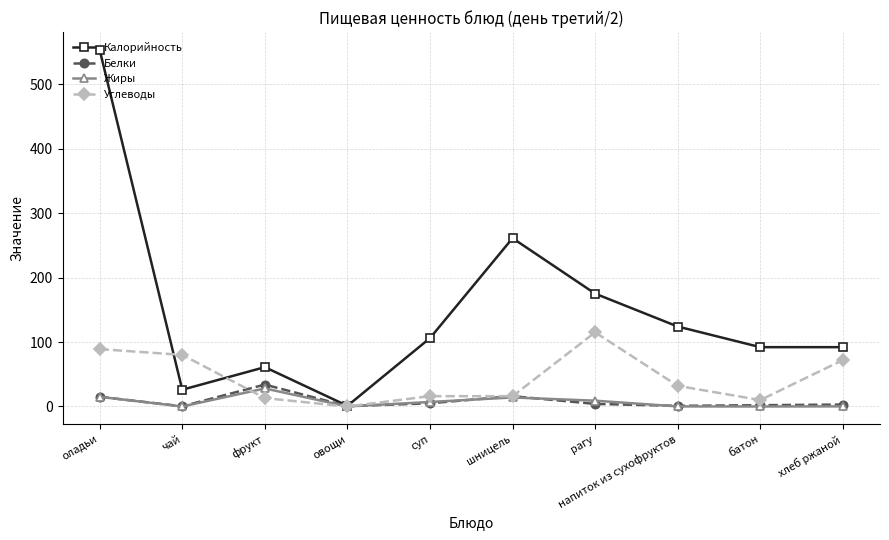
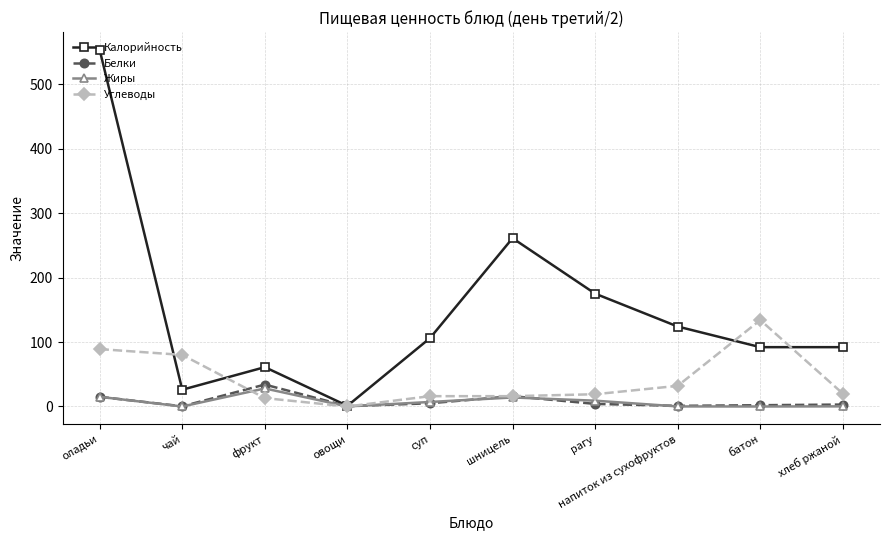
  {
    "Калорийность": {
      "оладьи": 550,
      "чай": 30,
      "фрукт": 60,
      "суп": 110,
      "шницель": 260,
      "рагу": 180,
      "напиток из сухофруктов": 120,
      "батон": 90,
      "хлеб ржаной": 90
    },
    "Белки": {
      "фрукт": 30,
      "рагу": 0
    },
    "Жиры": {
      "фрукт": 30,
      "рагу": 10
    },
    "Углеводы": {
      "оладьи": 90,
      "чай": 80,
      "фрукт": 10,
      "суп": 20,
-     "рагу": 120,
+     "рагу": 20,
      "напиток из сухофруктов": 30,
-     "батон": 10,
-     "хлеб ржаной": 70
+     "батон": 130,
+     "хлеб ржаной": 20
    }
  }
